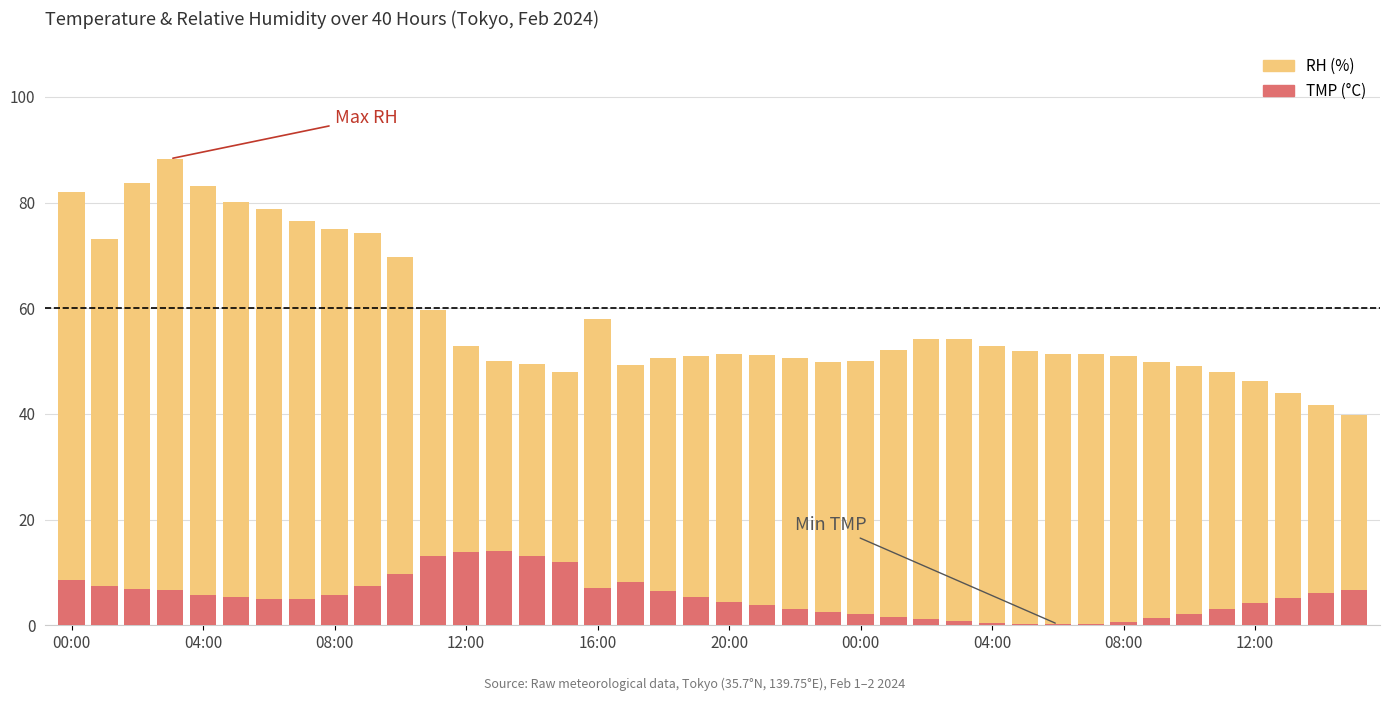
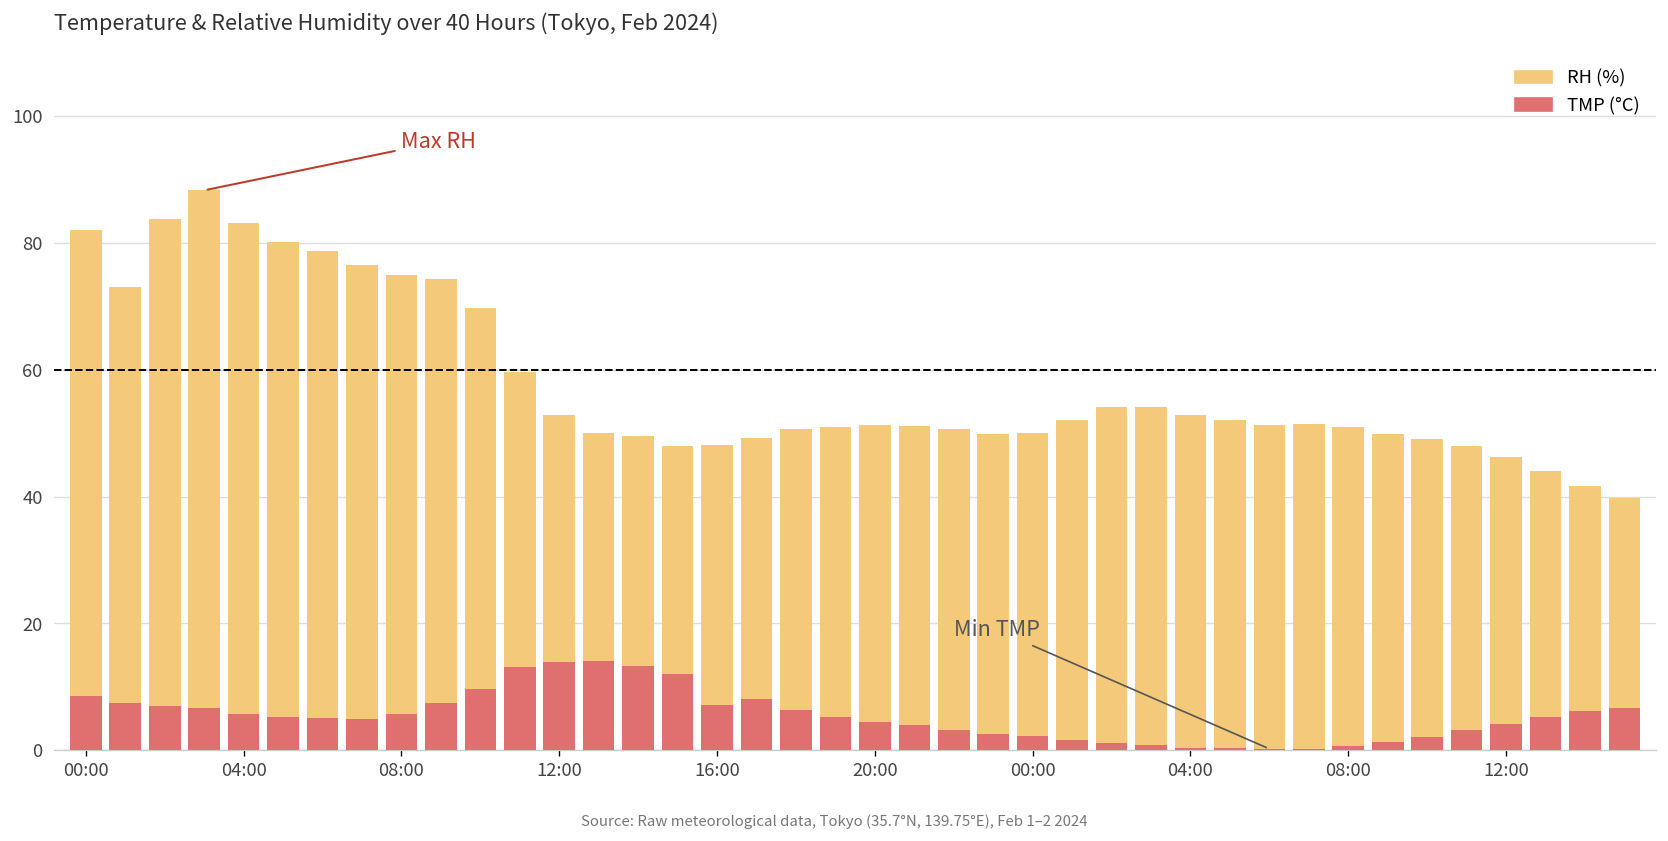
  {
    "RH (%)": {
-     "16:00": 58,
+     "16:00": 48,
      "20:00": 51
    }
  }
